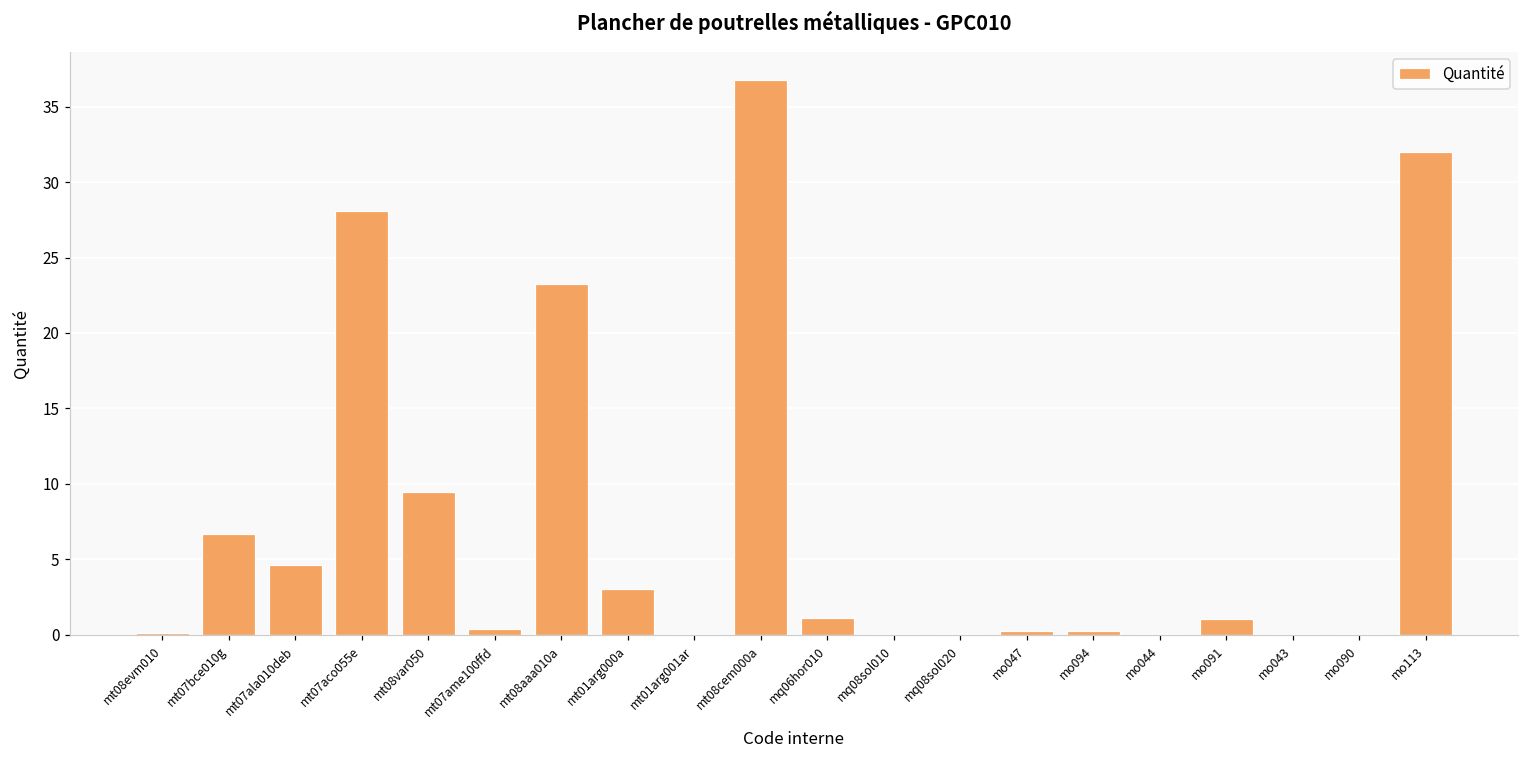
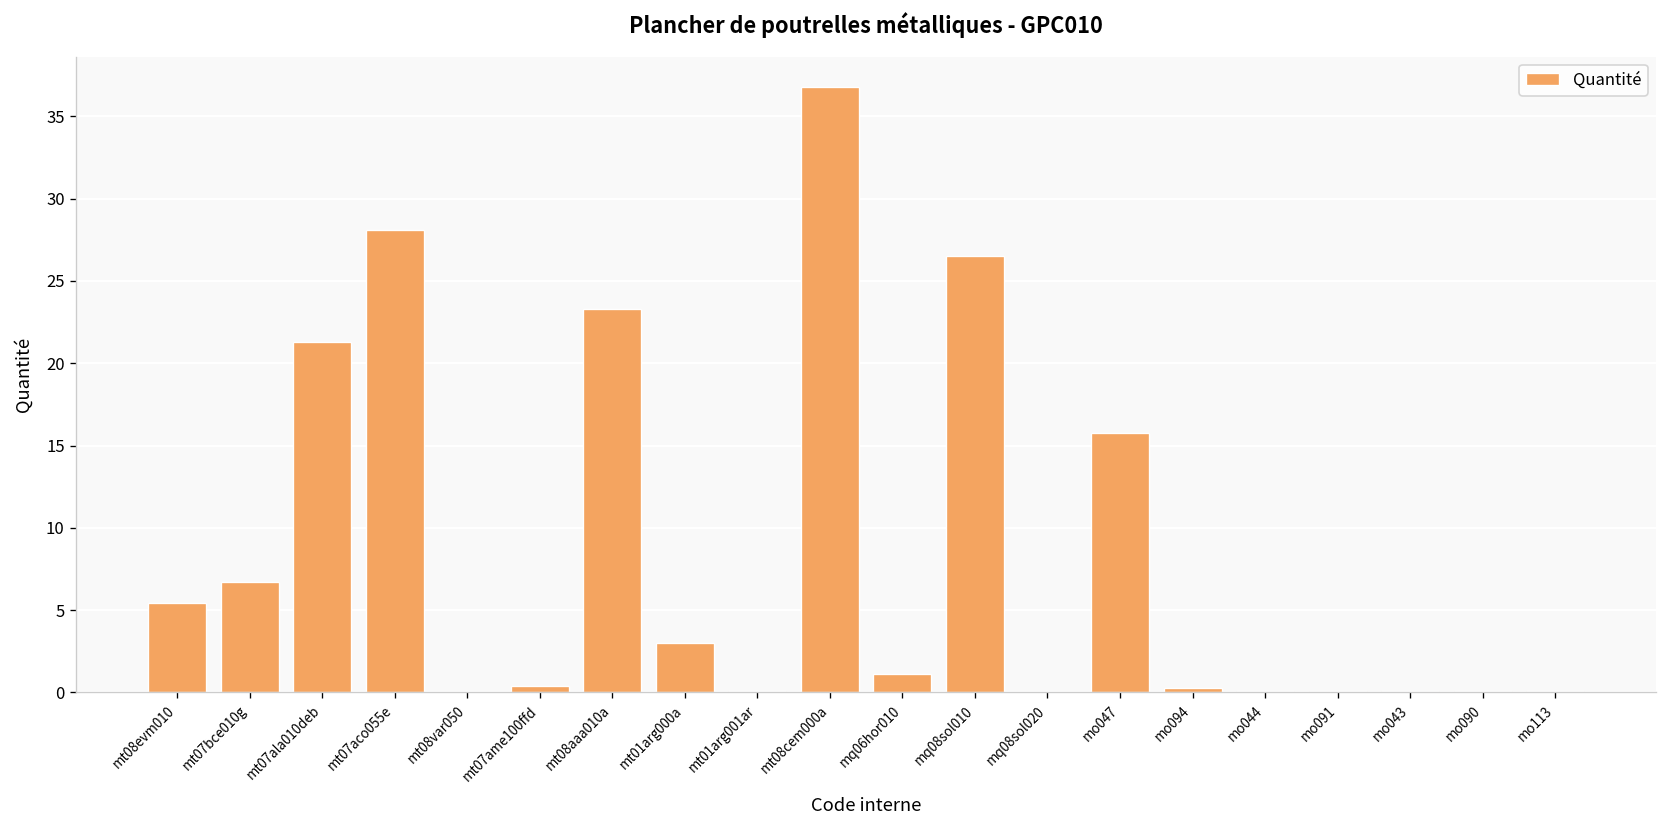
  {
-   "mt08evm010": 0.1,
+   "mt08evm010": 5.4,
    "mt07bce010g": 6.7,
-   "mt07ala010deb": 4.6,
+   "mt07ala010deb": 21.3,
    "mt07aco055e": 28.1,
-   "mt08var050": 9.4,
+   "mt08var050": 0.0,
    "mt07ame100ffd": 0.4,
    "mt08aaa010a": 23.3,
    "mt01arg000a": 3.0,
    "mt08cem000a": 36.8,
    "mq06hor010": 1.1,
-   "mq08sol010": 0.0,
-   "mo047": 0.3,
+   "mq08sol010": 26.5,
+   "mo047": 15.7,
    "mo094": 0.3,
-   "mo091": 1.0,
-   "mo113": 32.0
+   "mo091": 0.1,
+   "mo113": 0.1
  }
